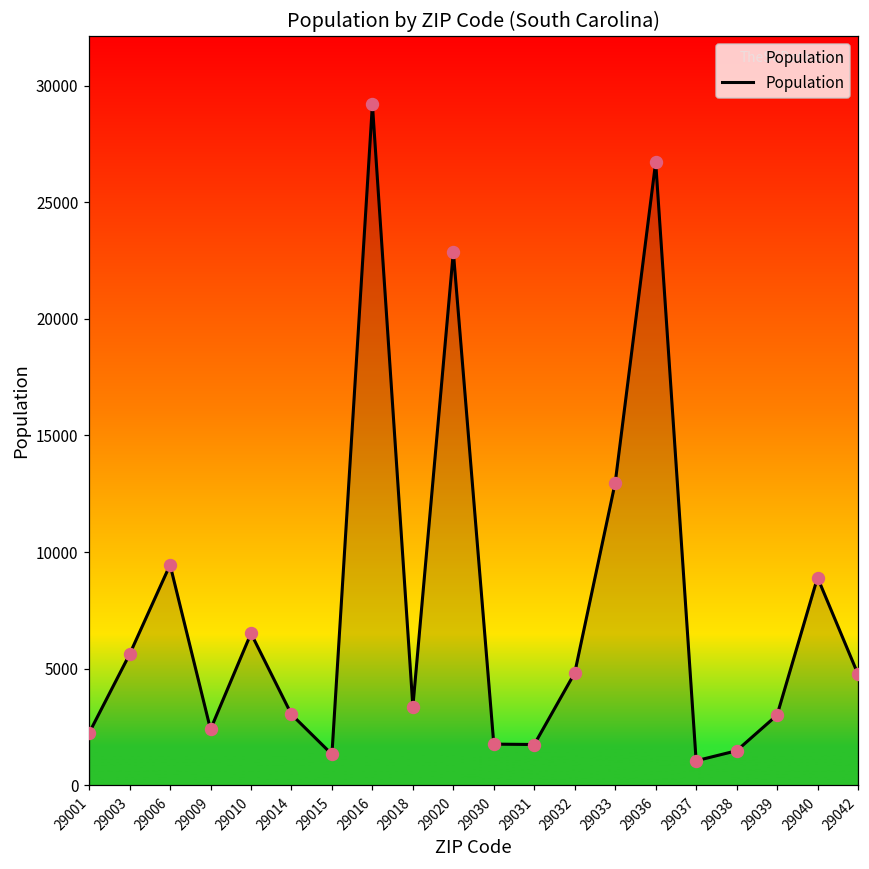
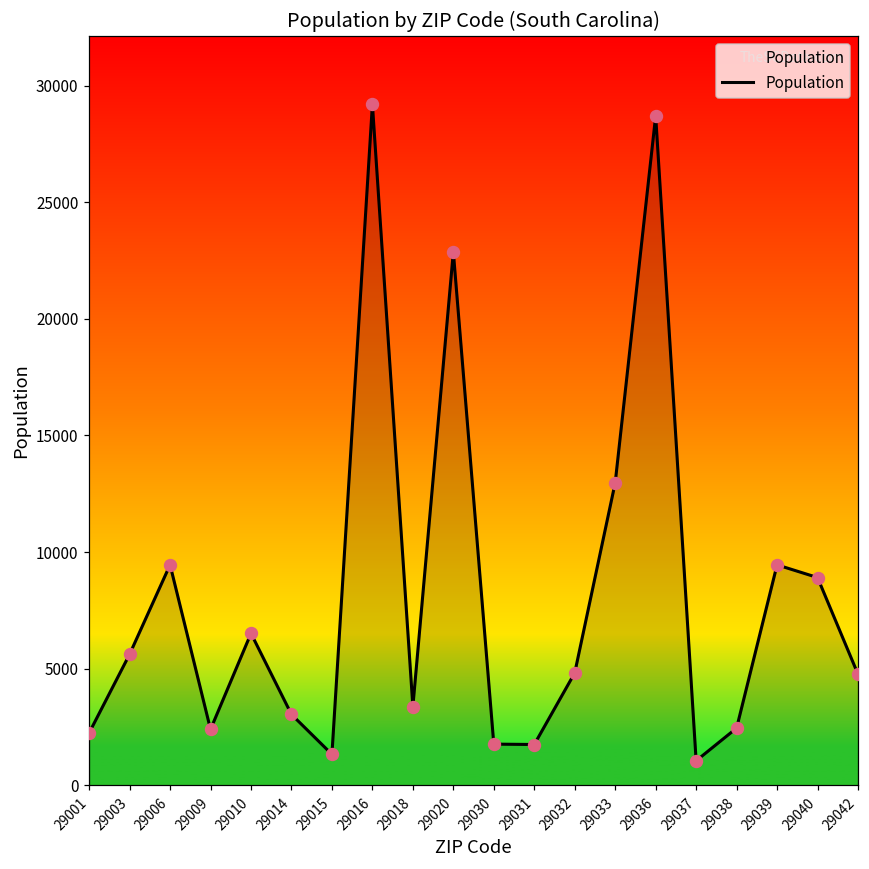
  {
    "29001": 2200,
    "29003": 5600,
    "29006": 9500,
    "29009": 2400,
    "29010": 6500,
    "29014": 3000,
    "29015": 1300,
    "29016": 29200,
    "29018": 3400,
    "29020": 22900,
    "29030": 1800,
    "29031": 1700,
    "29032": 4800,
    "29033": 13000,
-   "29036": 26700,
+   "29036": 28700,
    "29037": 1100,
-   "29038": 1500,
-   "29039": 3000,
+   "29038": 2500,
+   "29039": 9500,
    "29040": 8900,
    "29042": 4800
  }
